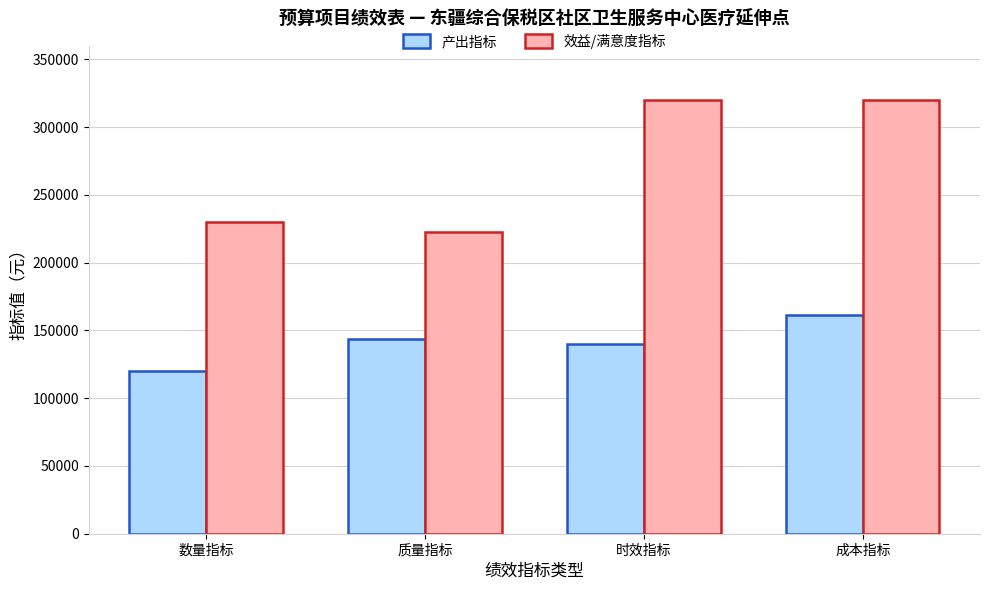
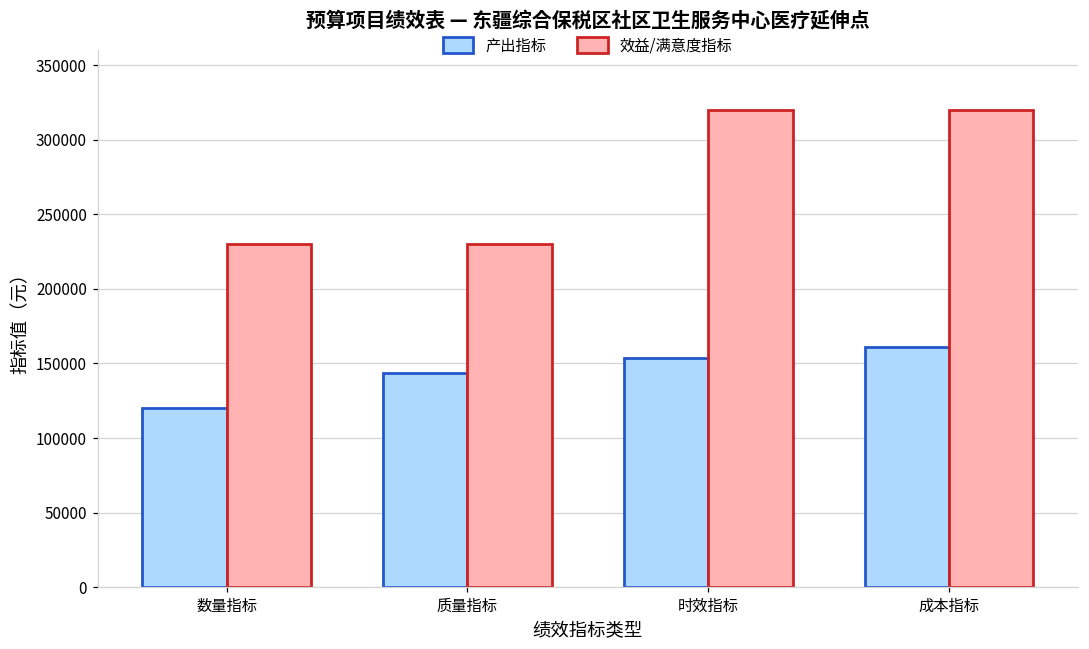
  {
    "产出指标": {
      "数量指标": 120000,
      "质量指标": 143000,
-     "时效指标": 140000,
+     "时效指标": 154000,
      "成本指标": 161000
    },
    "效益/满意度指标": {
      "数量指标": 230000,
-     "质量指标": 223000,
+     "质量指标": 230000,
      "时效指标": 320000,
      "成本指标": 320000
    }
  }
